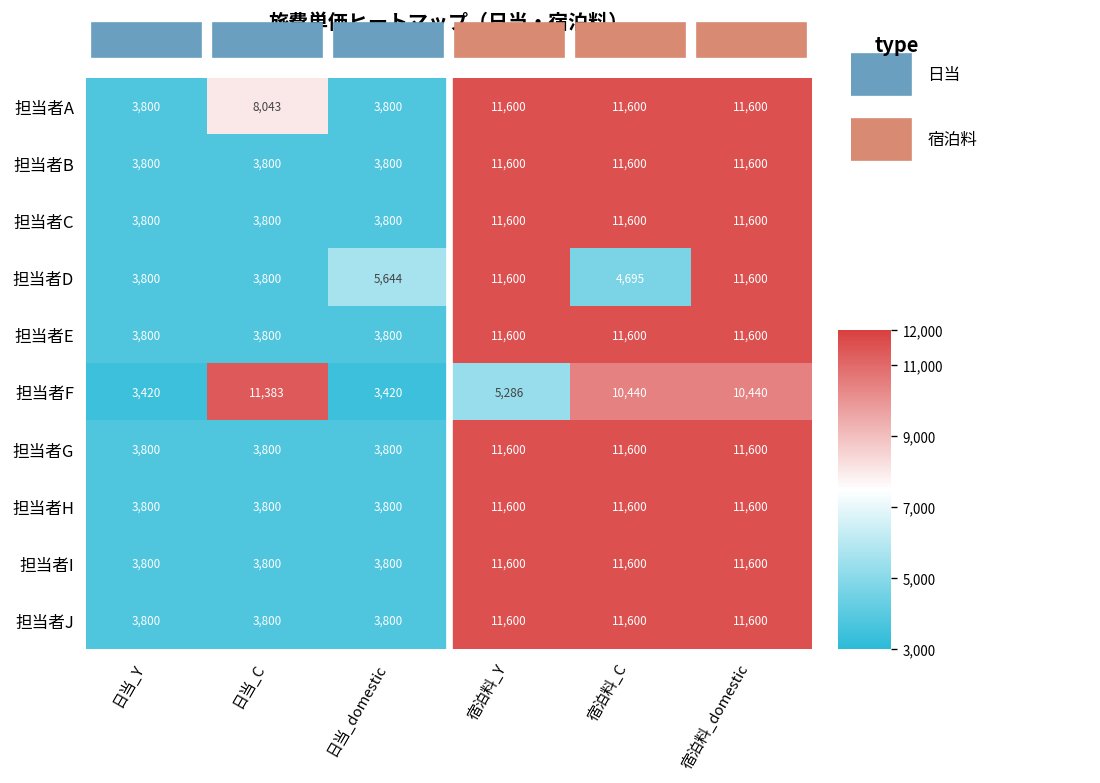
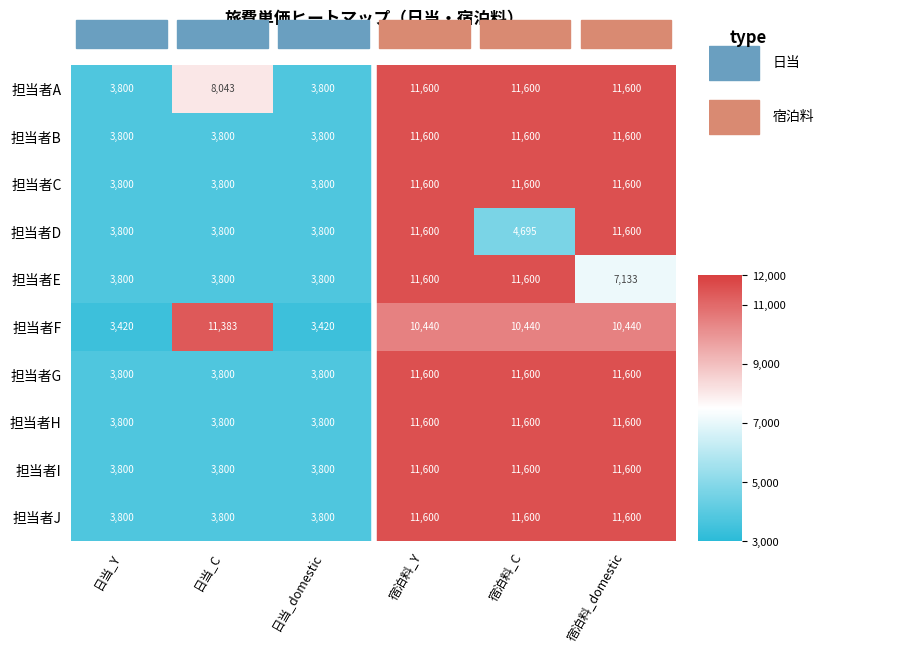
  {
    "担当者A": {
      "日当_Y": "3,800",
      "日当_C": "8,043",
      "日当_domestic": "3,800",
      "宿泊料_Y": "11,600",
      "宿泊料_C": "11,600",
      "宿泊料_domestic": "11,600"
    },
    "担当者B": {
      "日当_Y": "3,800",
      "日当_C": "3,800",
      "日当_domestic": "3,800",
      "宿泊料_Y": "11,600",
      "宿泊料_C": "11,600",
      "宿泊料_domestic": "11,600"
    },
    "担当者C": {
      "日当_Y": "3,800",
      "日当_C": "3,800",
      "日当_domestic": "3,800",
      "宿泊料_Y": "11,600",
      "宿泊料_C": "11,600",
      "宿泊料_domestic": "11,600"
    },
    "担当者D": {
      "日当_Y": "3,800",
      "日当_C": "3,800",
-     "日当_domestic": "5,644",
+     "日当_domestic": "3,800",
      "宿泊料_Y": "11,600",
      "宿泊料_C": "4,695",
      "宿泊料_domestic": "11,600"
    },
    "担当者E": {
      "日当_Y": "3,800",
      "日当_C": "3,800",
      "日当_domestic": "3,800",
      "宿泊料_Y": "11,600",
      "宿泊料_C": "11,600",
-     "宿泊料_domestic": "11,600"
+     "宿泊料_domestic": "7,133"
    },
    "担当者F": {
      "日当_Y": "3,420",
      "日当_C": "11,383",
      "日当_domestic": "3,420",
-     "宿泊料_Y": "5,286",
+     "宿泊料_Y": "10,440",
      "宿泊料_C": "10,440",
      "宿泊料_domestic": "10,440"
    },
    "担当者G": {
      "日当_Y": "3,800",
      "日当_C": "3,800",
      "日当_domestic": "3,800",
      "宿泊料_Y": "11,600",
      "宿泊料_C": "11,600",
      "宿泊料_domestic": "11,600"
    },
    "担当者H": {
      "日当_Y": "3,800",
      "日当_C": "3,800",
      "日当_domestic": "3,800",
      "宿泊料_Y": "11,600",
      "宿泊料_C": "11,600",
      "宿泊料_domestic": "11,600"
    },
    "担当者I": {
      "日当_Y": "3,800",
      "日当_C": "3,800",
      "日当_domestic": "3,800",
      "宿泊料_Y": "11,600",
      "宿泊料_C": "11,600",
      "宿泊料_domestic": "11,600"
    },
    "担当者J": {
      "日当_Y": "3,800",
      "日当_C": "3,800",
      "日当_domestic": "3,800",
      "宿泊料_Y": "11,600",
      "宿泊料_C": "11,600",
      "宿泊料_domestic": "11,600"
    }
  }
